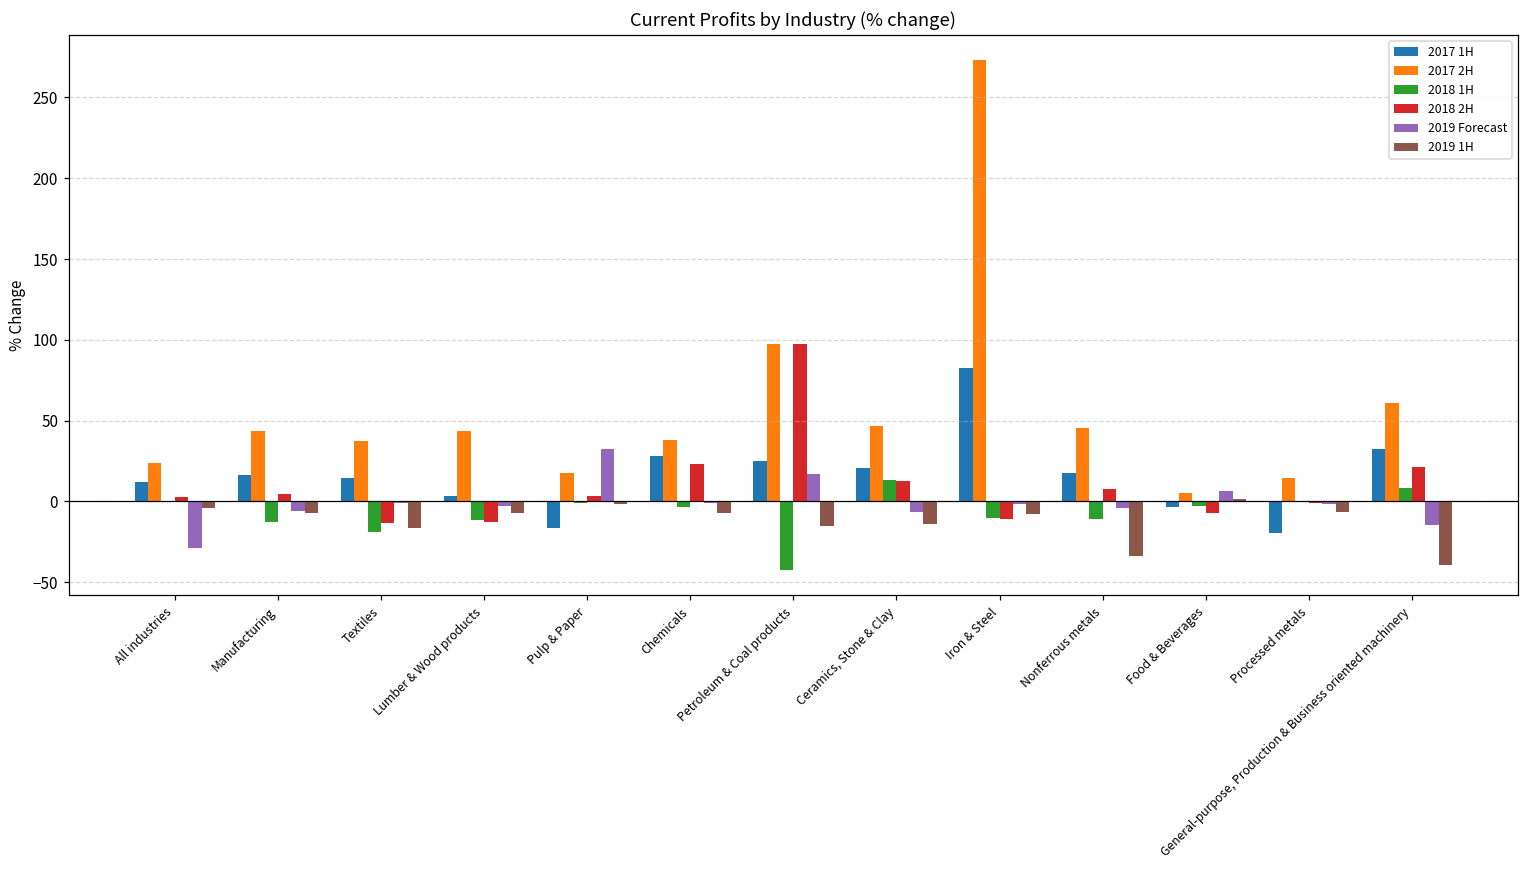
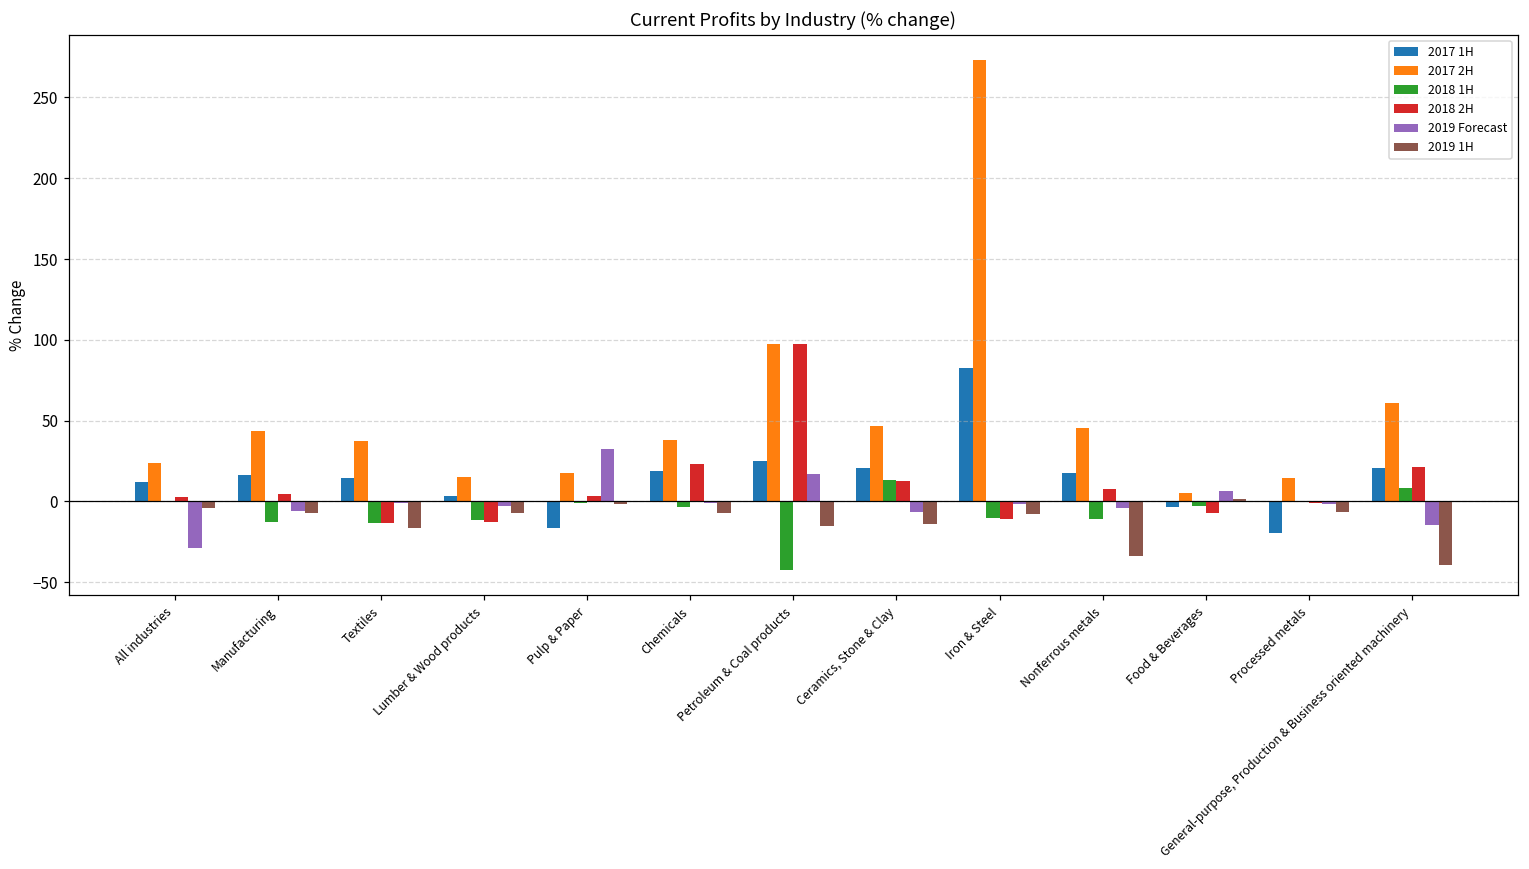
  {
    "2017 1H": {
      "All industries": 12,
      "Manufacturing": 16,
      "Textiles": 14,
      "Lumber & Wood products": 4,
      "Pulp & Paper": -16,
-     "Chemicals": 28,
+     "Chemicals": 19,
      "Petroleum & Coal products": 25,
      "Ceramics, Stone & Clay": 21,
      "Iron & Steel": 82,
      "Nonferrous metals": 17,
      "Food & Beverages": -3,
      "Processed metals": -20,
-     "General-purpose, Production & Business oriented machinery": 32
+     "General-purpose, Production & Business oriented machinery": 21
    },
    "2017 2H": {
      "All industries": 24,
      "Manufacturing": 44,
      "Textiles": 37,
-     "Lumber & Wood products": 43,
+     "Lumber & Wood products": 15,
      "Pulp & Paper": 17,
      "Chemicals": 38,
      "Petroleum & Coal products": 97,
      "Ceramics, Stone & Clay": 47,
      "Iron & Steel": 273,
      "Nonferrous metals": 46,
      "Food & Beverages": 5,
      "Processed metals": 15,
      "General-purpose, Production & Business oriented machinery": 61
    },
    "2018 1H": {
      "Manufacturing": -13,
-     "Textiles": -19,
+     "Textiles": -14,
      "Lumber & Wood products": -12,
      "Chemicals": -3,
      "Petroleum & Coal products": -42,
      "Ceramics, Stone & Clay": 13,
      "Iron & Steel": -10,
      "Nonferrous metals": -11,
      "Food & Beverages": -3,
      "Processed metals": 0,
      "General-purpose, Production & Business oriented machinery": 8
    },
    "2018 2H": {
      "All industries": 3,
      "Manufacturing": 5,
      "Textiles": -14,
      "Lumber & Wood products": -13,
      "Pulp & Paper": 3,
      "Chemicals": 23,
      "Petroleum & Coal products": 98,
      "Ceramics, Stone & Clay": 13,
      "Iron & Steel": -11,
      "Nonferrous metals": 8,
      "Food & Beverages": -7,
      "General-purpose, Production & Business oriented machinery": 21
    },
    "2019 Forecast": {
      "All industries": -29,
      "Manufacturing": -6,
      "Lumber & Wood products": -3,
      "Pulp & Paper": 33,
      "Petroleum & Coal products": 17,
      "Ceramics, Stone & Clay": -7,
      "Iron & Steel": -2,
      "Nonferrous metals": -4,
      "Food & Beverages": 6,
      "General-purpose, Production & Business oriented machinery": -15
    },
    "2019 1H": {
      "All industries": -4,
      "Manufacturing": -7,
      "Textiles": -16,
      "Lumber & Wood products": -7,
      "Chemicals": -7,
      "Petroleum & Coal products": -15,
      "Ceramics, Stone & Clay": -14,
      "Iron & Steel": -8,
      "Nonferrous metals": -34,
      "Processed metals": -6,
      "General-purpose, Production & Business oriented machinery": -40
    }
  }
